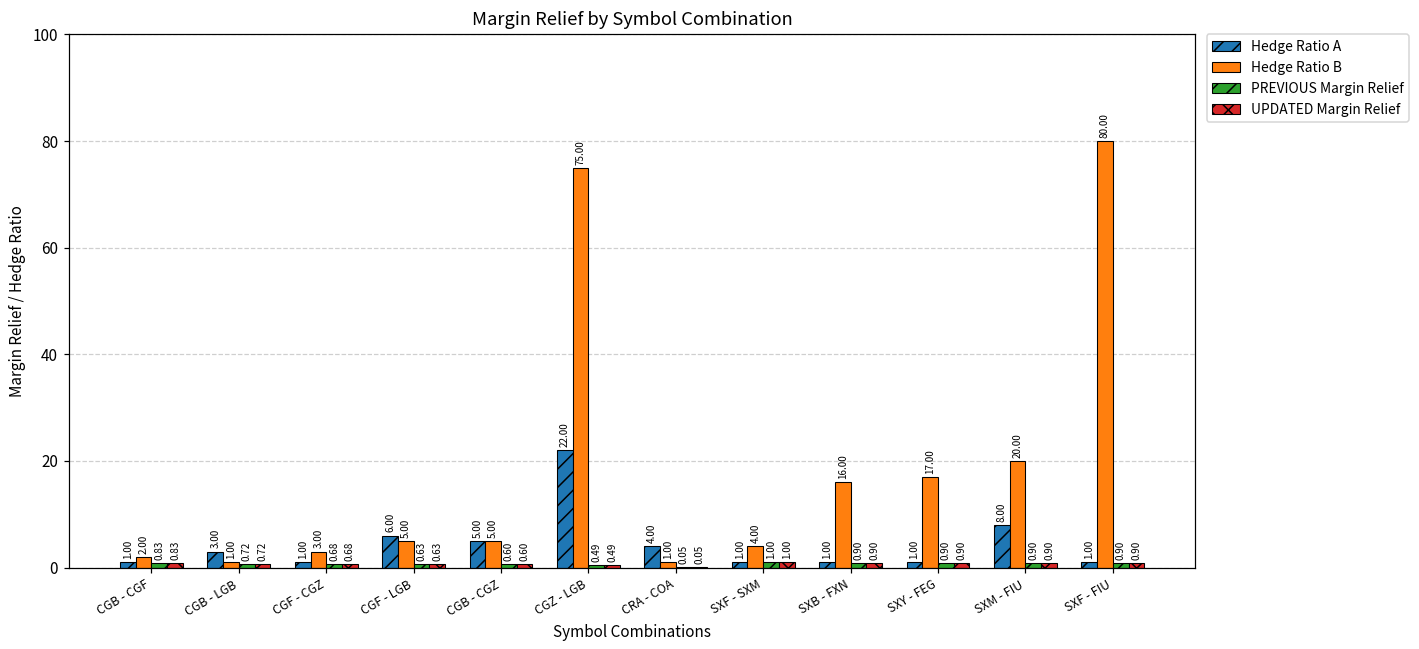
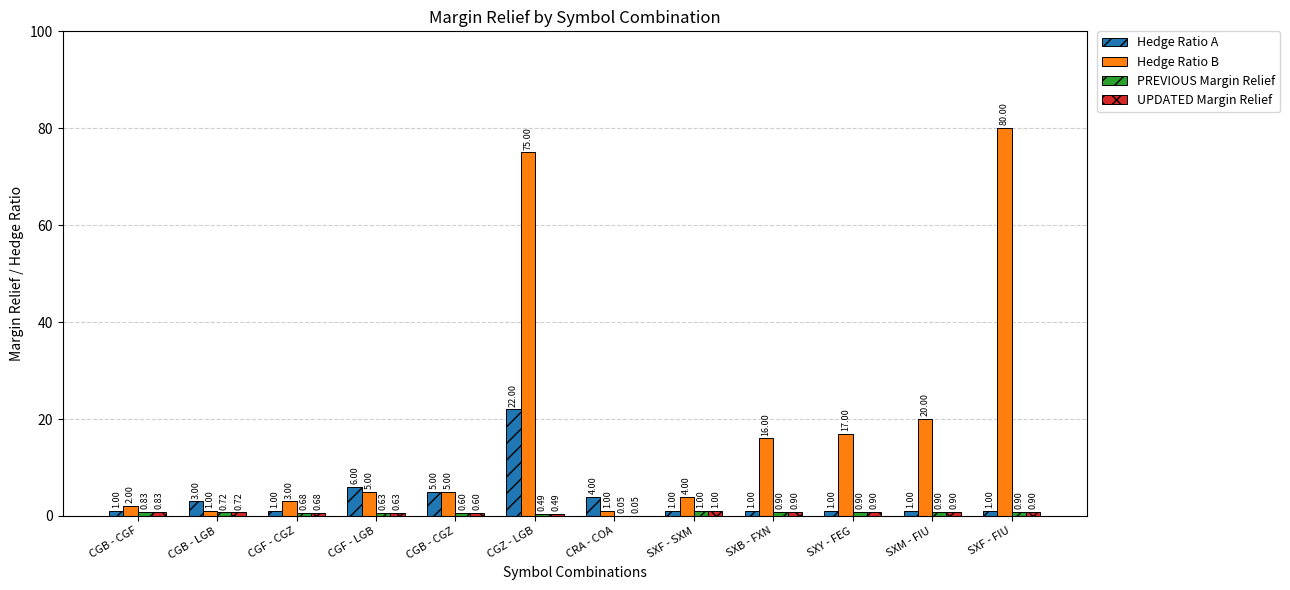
  {
    "Hedge Ratio A": {
      "CGB - CGF": 1.00,
      "CGB - LGB": 3.00,
      "CGF - CGZ": 1.00,
      "CGF - LGB": 6.00,
      "CGB - CGZ": 5.00,
      "CGZ - LGB": 22.00,
      "CRA - COA": 4.00,
      "SXF - SXM": 1.00,
      "SXB - FXN": 1.00,
      "SXY - FEG": 1.00,
-     "SXM - FIU": 8.00,
+     "SXM - FIU": 1.00,
      "SXF - FIU": 1.00
    },
    "Hedge Ratio B": {
      "CGB - CGF": 2.00,
      "CGB - LGB": 1.00,
      "CGF - CGZ": 3.00,
      "CGF - LGB": 5.00,
      "CGB - CGZ": 5.00,
      "CGZ - LGB": 75.00,
      "CRA - COA": 1.00,
      "SXF - SXM": 4.00,
      "SXB - FXN": 16.00,
      "SXY - FEG": 17.00,
      "SXM - FIU": 20.00,
      "SXF - FIU": 80.00
    },
    "PREVIOUS Margin Relief": {
      "CGB - CGF": 0.83,
      "CGB - LGB": 0.72,
      "CGF - CGZ": 0.68,
      "CGF - LGB": 0.63,
      "CGB - CGZ": 0.60,
      "CGZ - LGB": 0.49,
      "CRA - COA": 0.05,
      "SXF - SXM": 1.00,
      "SXB - FXN": 0.90,
      "SXY - FEG": 0.90,
      "SXM - FIU": 0.90,
      "SXF - FIU": 0.90
    },
    "UPDATED Margin Relief": {
      "CGB - CGF": 0.83,
      "CGB - LGB": 0.72,
      "CGF - CGZ": 0.68,
      "CGF - LGB": 0.63,
      "CGB - CGZ": 0.60,
      "CGZ - LGB": 0.49,
      "CRA - COA": 0.05,
      "SXF - SXM": 1.00,
      "SXB - FXN": 0.90,
      "SXY - FEG": 0.90,
      "SXM - FIU": 0.90,
      "SXF - FIU": 0.90
    }
  }
